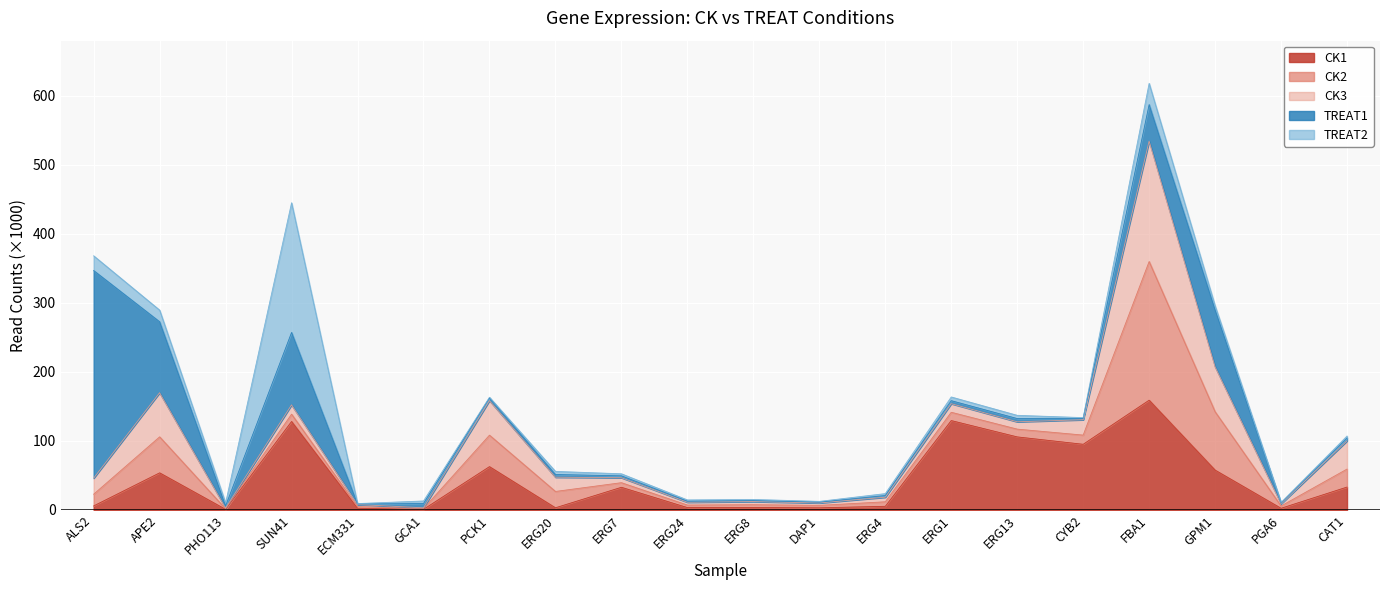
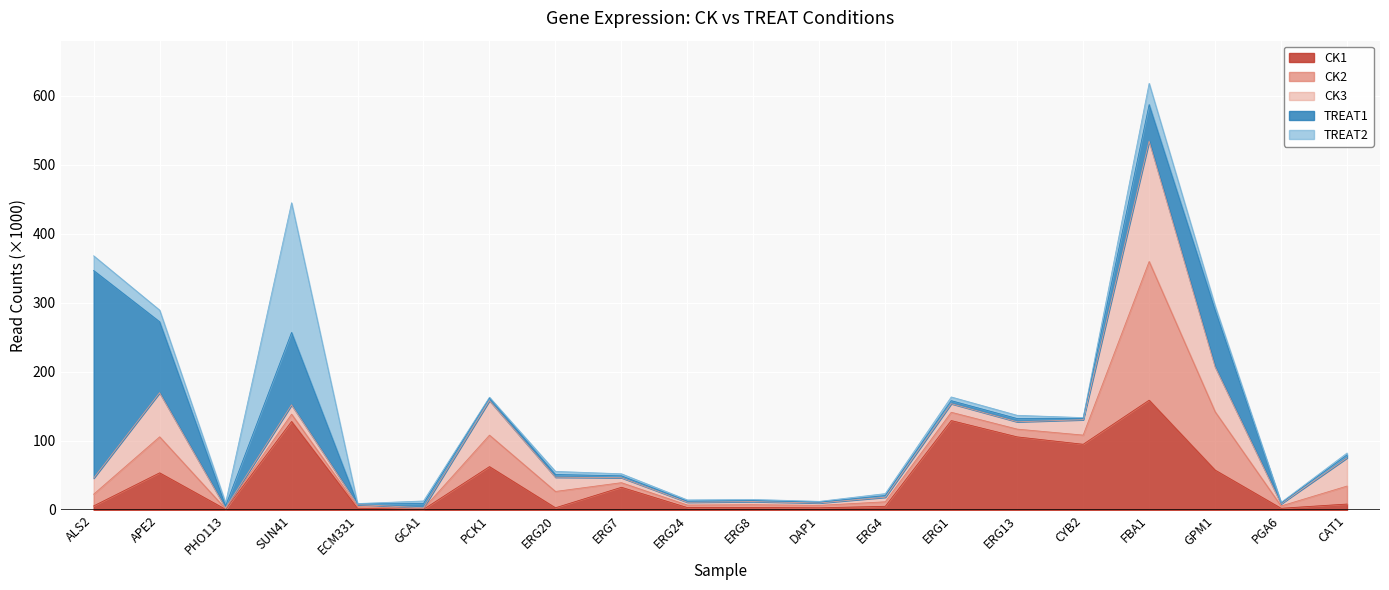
  {
    "CK1": {
      "ALS2": 10,
      "APE2": 50,
      "SUN41": 130,
      "PCK1": 60,
      "ERG20": 0,
      "ERG7": 30,
      "ERG8": 0,
      "ERG4": 10,
      "ERG1": 130,
      "ERG13": 110,
      "CYB2": 100,
      "FBA1": 160,
      "GPM1": 60,
-     "CAT1": 30
+     "CAT1": 10
    },
    "TREAT1": {
      "ALS2": 300,
      "APE2": 100,
      "SUN41": 100,
      "ERG20": 0,
      "ERG1": 0,
      "ERG13": 0,
      "FBA1": 50,
      "GPM1": 80
    },
    "TREAT2": {
      "ALS2": 20,
      "APE2": 20,
      "PHO113": 0,
      "SUN41": 190,
      "ERG20": 0,
      "ERG1": 10,
      "ERG13": 0,
      "FBA1": 30,
      "GPM1": 10
    }
  }
